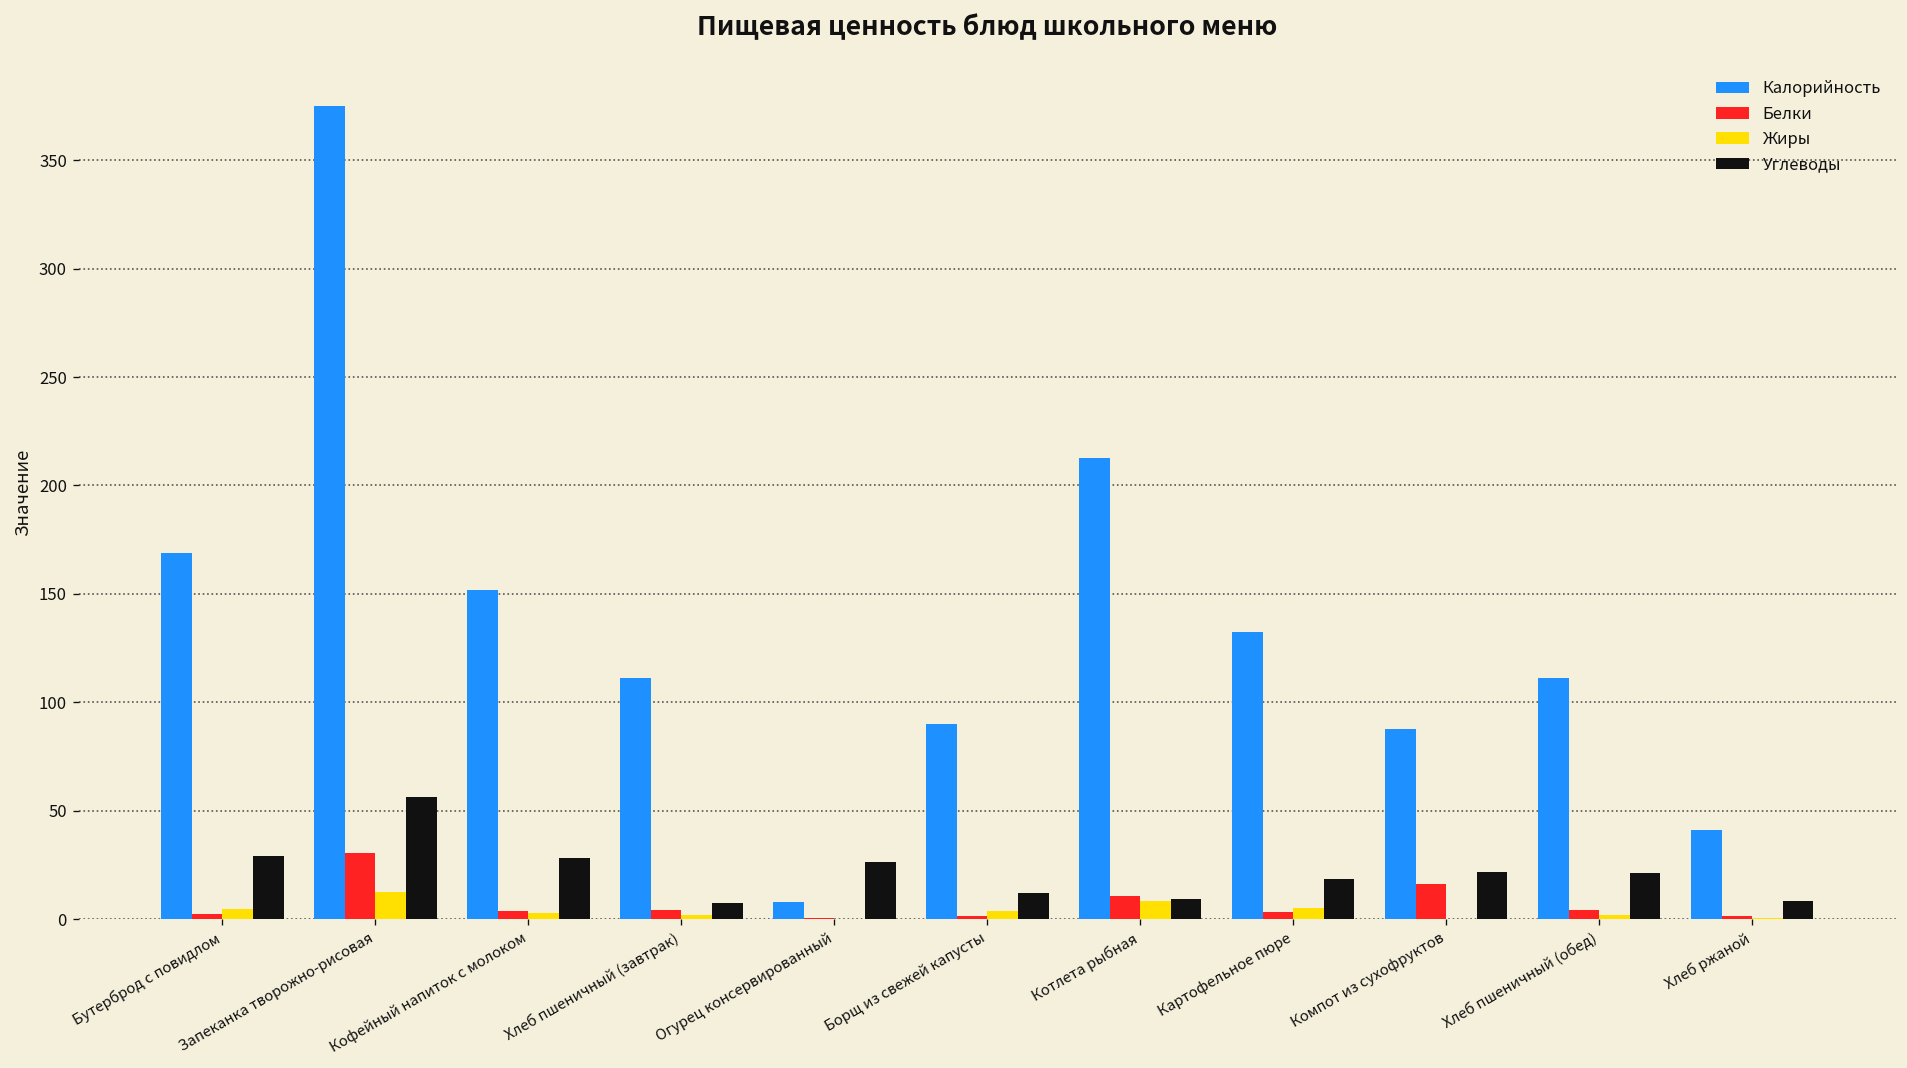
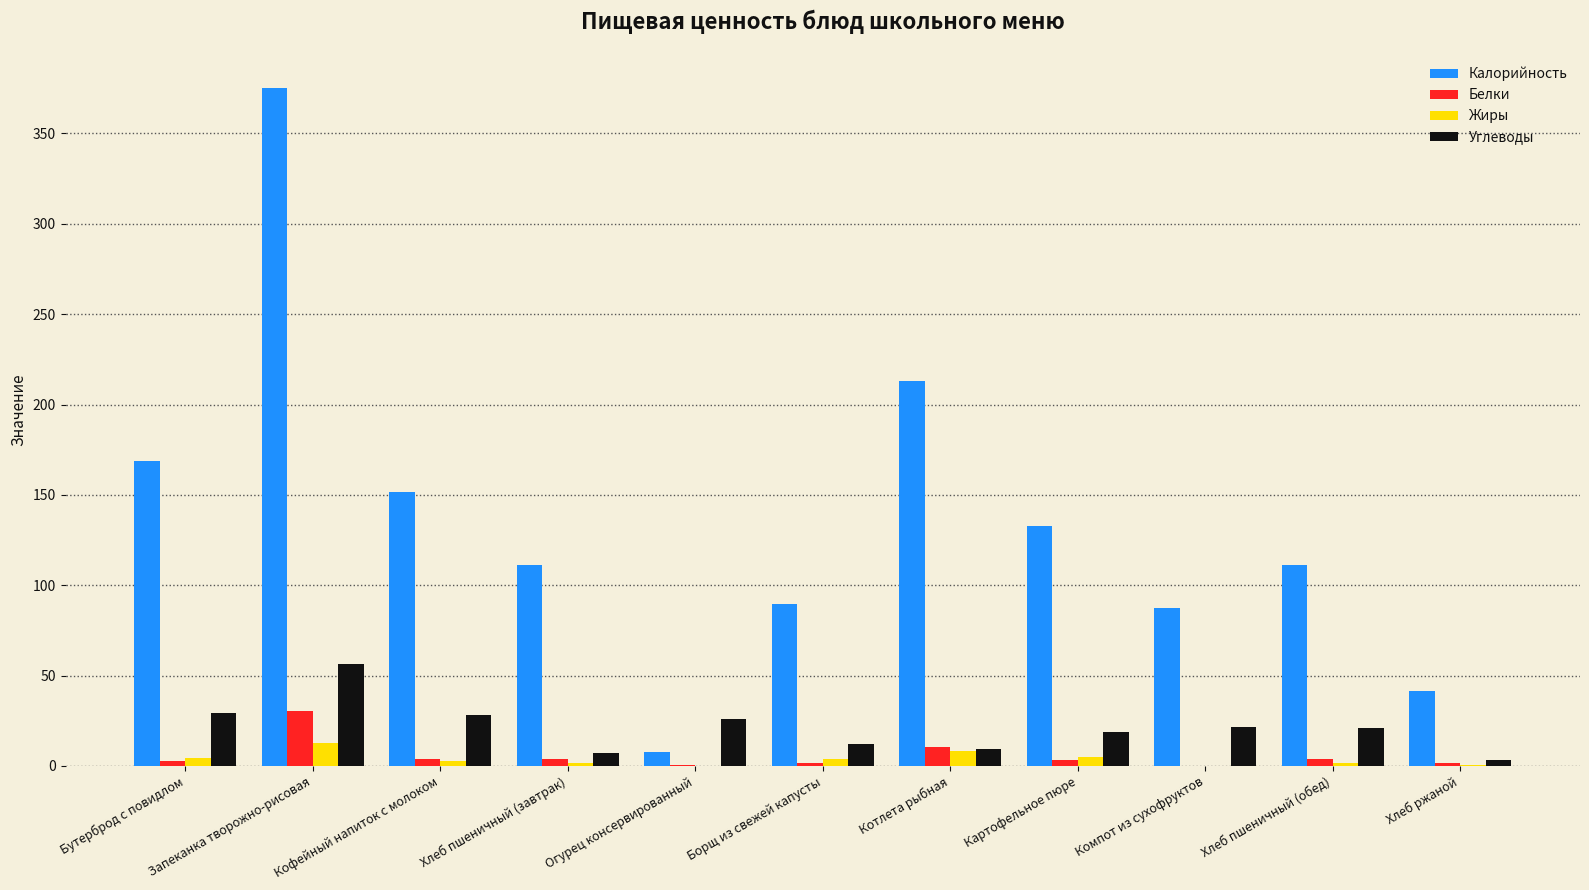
  {
    "Калорийность": {
      "Бутерброд с повидлом": 169,
      "Запеканка творожно-рисовая": 375,
      "Кофейный напиток с молоком": 152,
      "Хлеб пшеничный (завтрак)": 111,
      "Огурец консервированный": 8,
      "Борщ из свежей капусты": 90,
      "Котлета рыбная": 213,
      "Картофельное пюре": 133,
      "Компот из сухофруктов": 88,
      "Хлеб пшеничный (обед)": 111,
      "Хлеб ржаной": 41
    },
    "Белки": {
      "Бутерброд с повидлом": 3,
      "Запеканка творожно-рисовая": 31,
      "Кофейный напиток с молоком": 4,
      "Хлеб пшеничный (завтрак)": 4,
      "Борщ из свежей капусты": 1,
      "Котлета рыбная": 11,
      "Картофельное пюре": 3,
-     "Компот из сухофруктов": 16,
+     "Компот из сухофруктов": 0,
      "Хлеб пшеничный (обед)": 4,
      "Хлеб ржаной": 2
    },
    "Жиры": {
      "Бутерброд с повидлом": 5,
      "Запеканка творожно-рисовая": 13,
      "Кофейный напиток с молоком": 3,
      "Хлеб пшеничный (завтрак)": 2,
      "Огурец консервированный": 0,
      "Борщ из свежей капусты": 4,
      "Котлета рыбная": 9,
      "Картофельное пюре": 5,
      "Компот из сухофруктов": 0,
      "Хлеб пшеничный (обед)": 2
    },
    "Углеводы": {
      "Бутерброд с повидлом": 29,
      "Запеканка творожно-рисовая": 56,
      "Кофейный напиток с молоком": 28,
      "Хлеб пшеничный (завтрак)": 7,
      "Огурец консервированный": 26,
      "Борщ из свежей капусты": 12,
      "Котлета рыбная": 9,
      "Картофельное пюре": 19,
      "Компот из сухофруктов": 22,
      "Хлеб пшеничный (обед)": 21,
-     "Хлеб ржаной": 9
+     "Хлеб ржаной": 3
    }
  }
